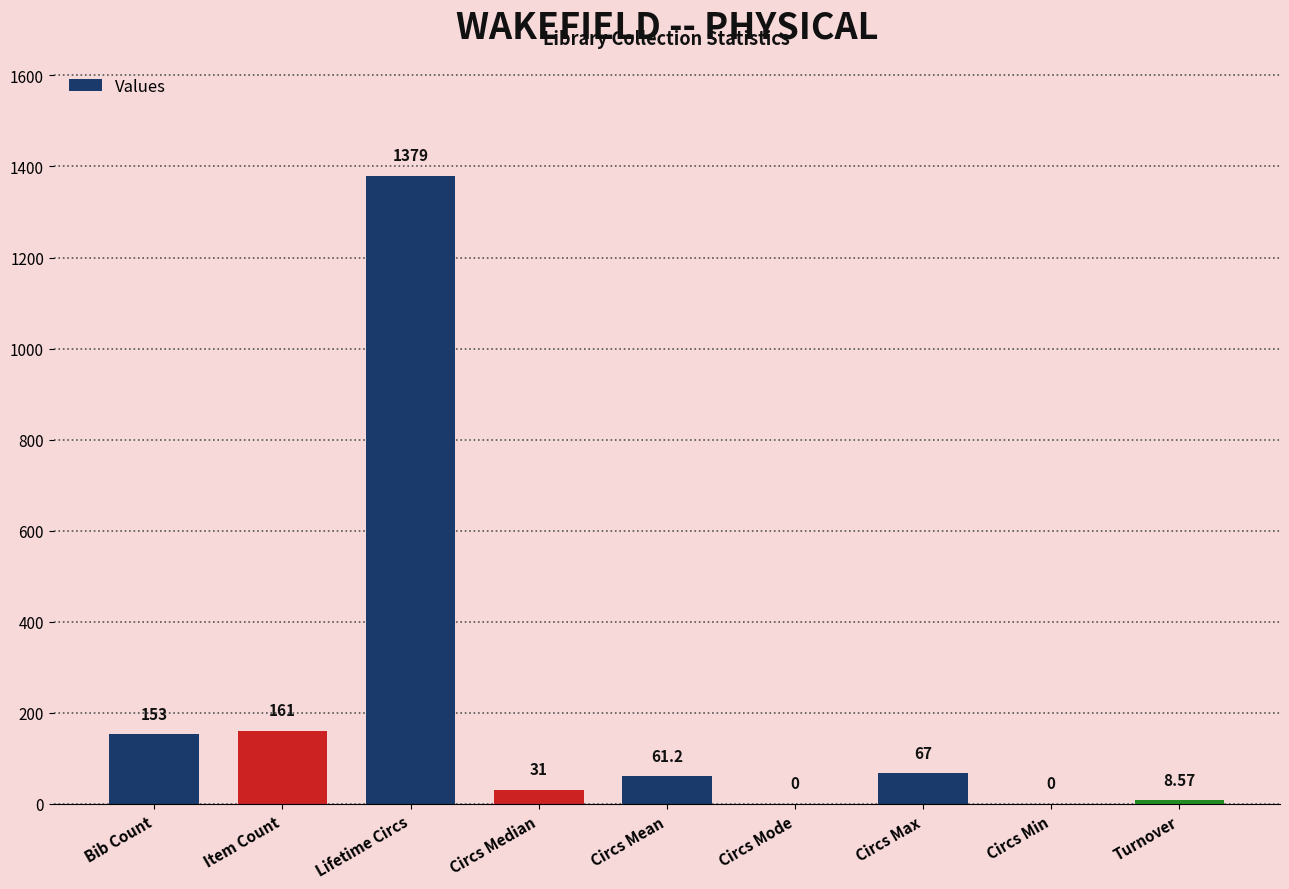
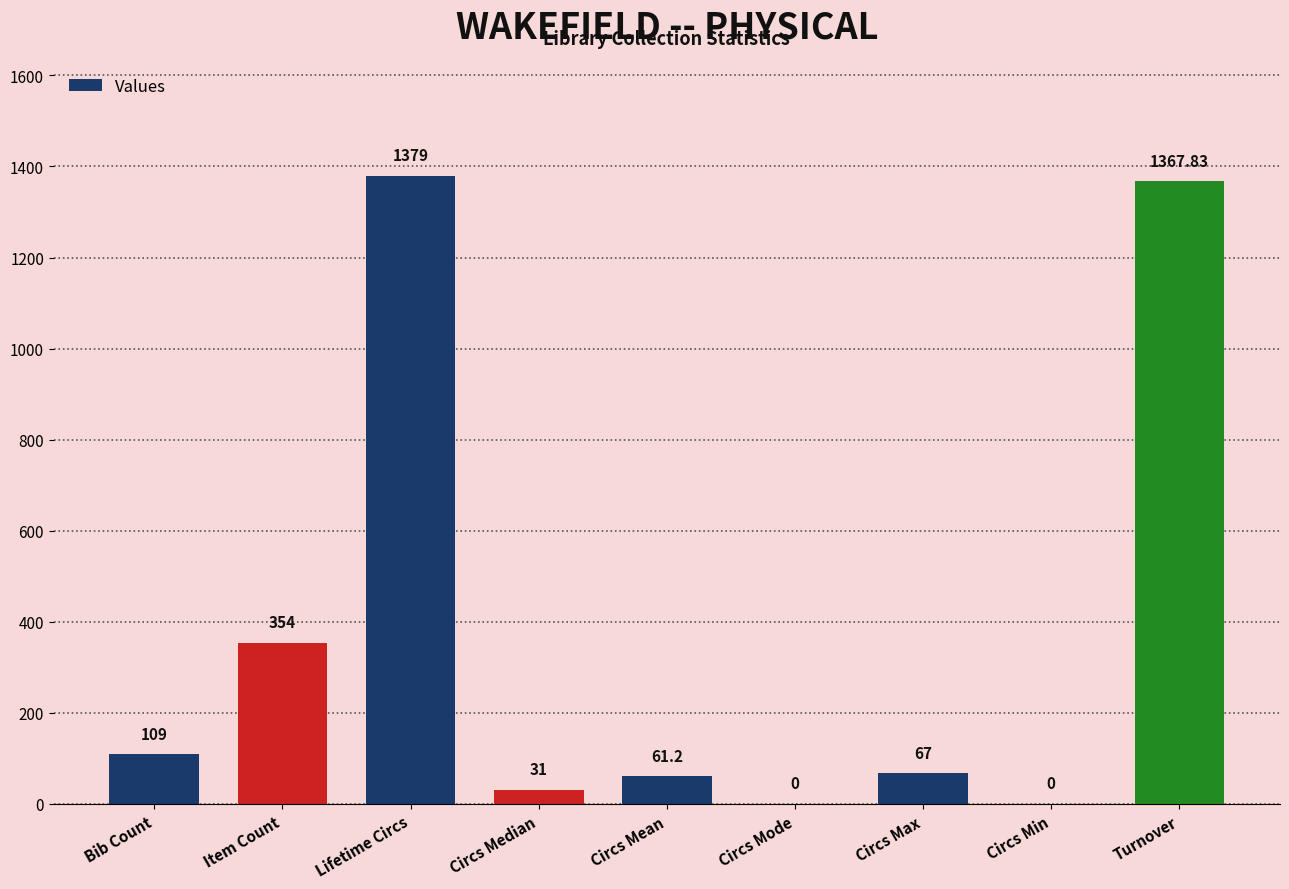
  {
-   "Bib Count": 153,
-   "Item Count": 161,
+   "Bib Count": 109,
+   "Item Count": 354,
    "Lifetime Circs": 1379,
    "Circs Median": 31,
    "Circs Mean": 61.2,
    "Circs Mode": 0,
    "Circs Max": 67,
    "Circs Min": 0,
-   "Turnover": 8.57
+   "Turnover": 1367.83
  }
